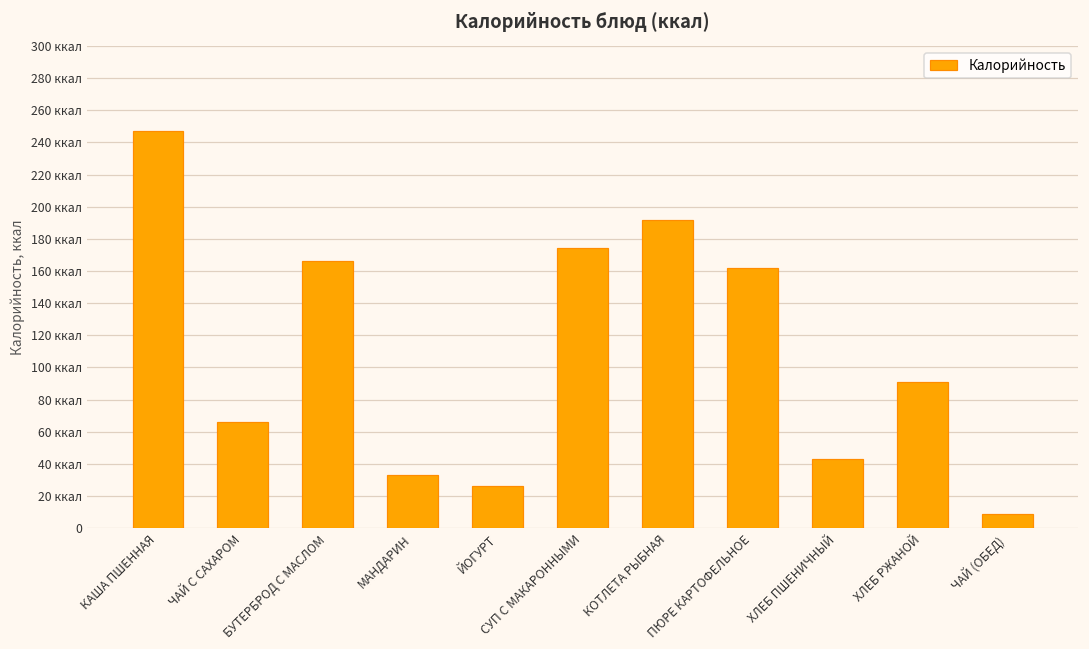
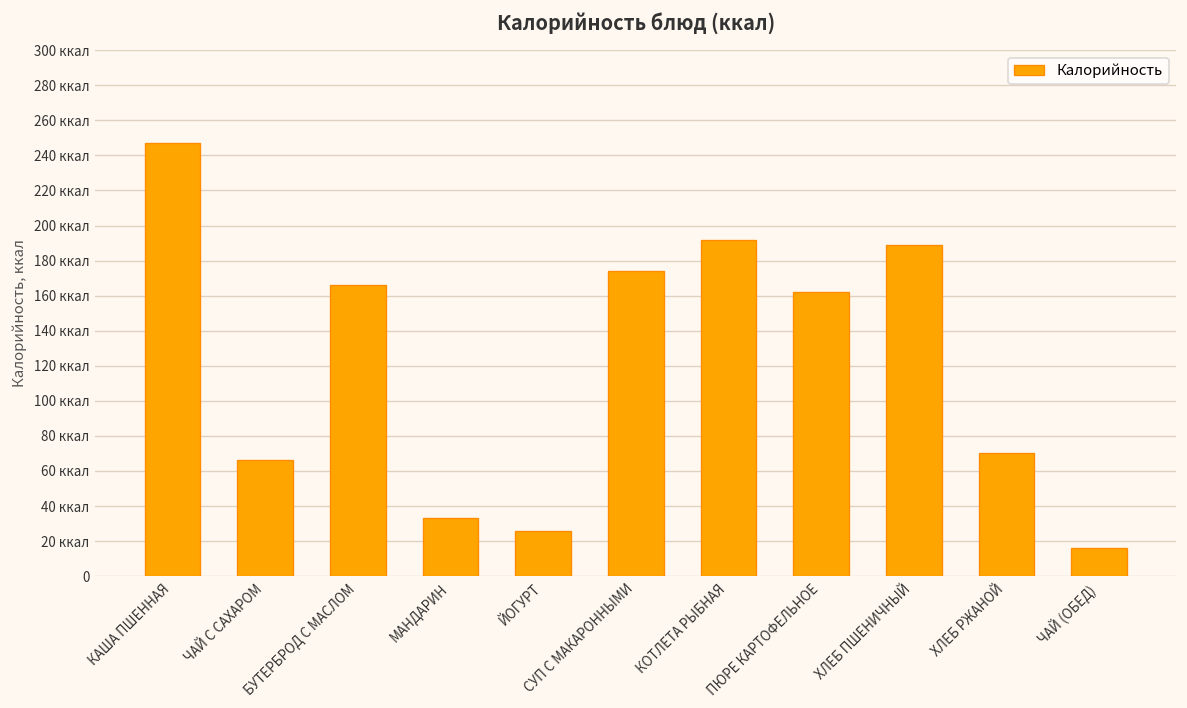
  {
    "КАША ПШЕННАЯ": "247 ккал",
    "ЧАЙ С САХАРОМ": "66 ккал",
    "БУТЕРБРОД С МАСЛОМ": "166 ккал",
    "МАНДАРИН": "33 ккал",
    "ЙОГУРТ": "26 ккал",
    "СУП С МАКАРОННЫМИ": "174 ккал",
    "КОТЛЕТА РЫБНАЯ": "192 ккал",
    "ПЮРЕ КАРТОФЕЛЬНОЕ": "162 ккал",
-   "ХЛЕБ ПШЕНИЧНЫЙ": "43 ккал",
-   "ХЛЕБ РЖАНОЙ": "91 ккал",
-   "ЧАЙ (ОБЕД)": "9 ккал"
+   "ХЛЕБ ПШЕНИЧНЫЙ": "189 ккал",
+   "ХЛЕБ РЖАНОЙ": "70 ккал",
+   "ЧАЙ (ОБЕД)": "16 ккал"
  }
